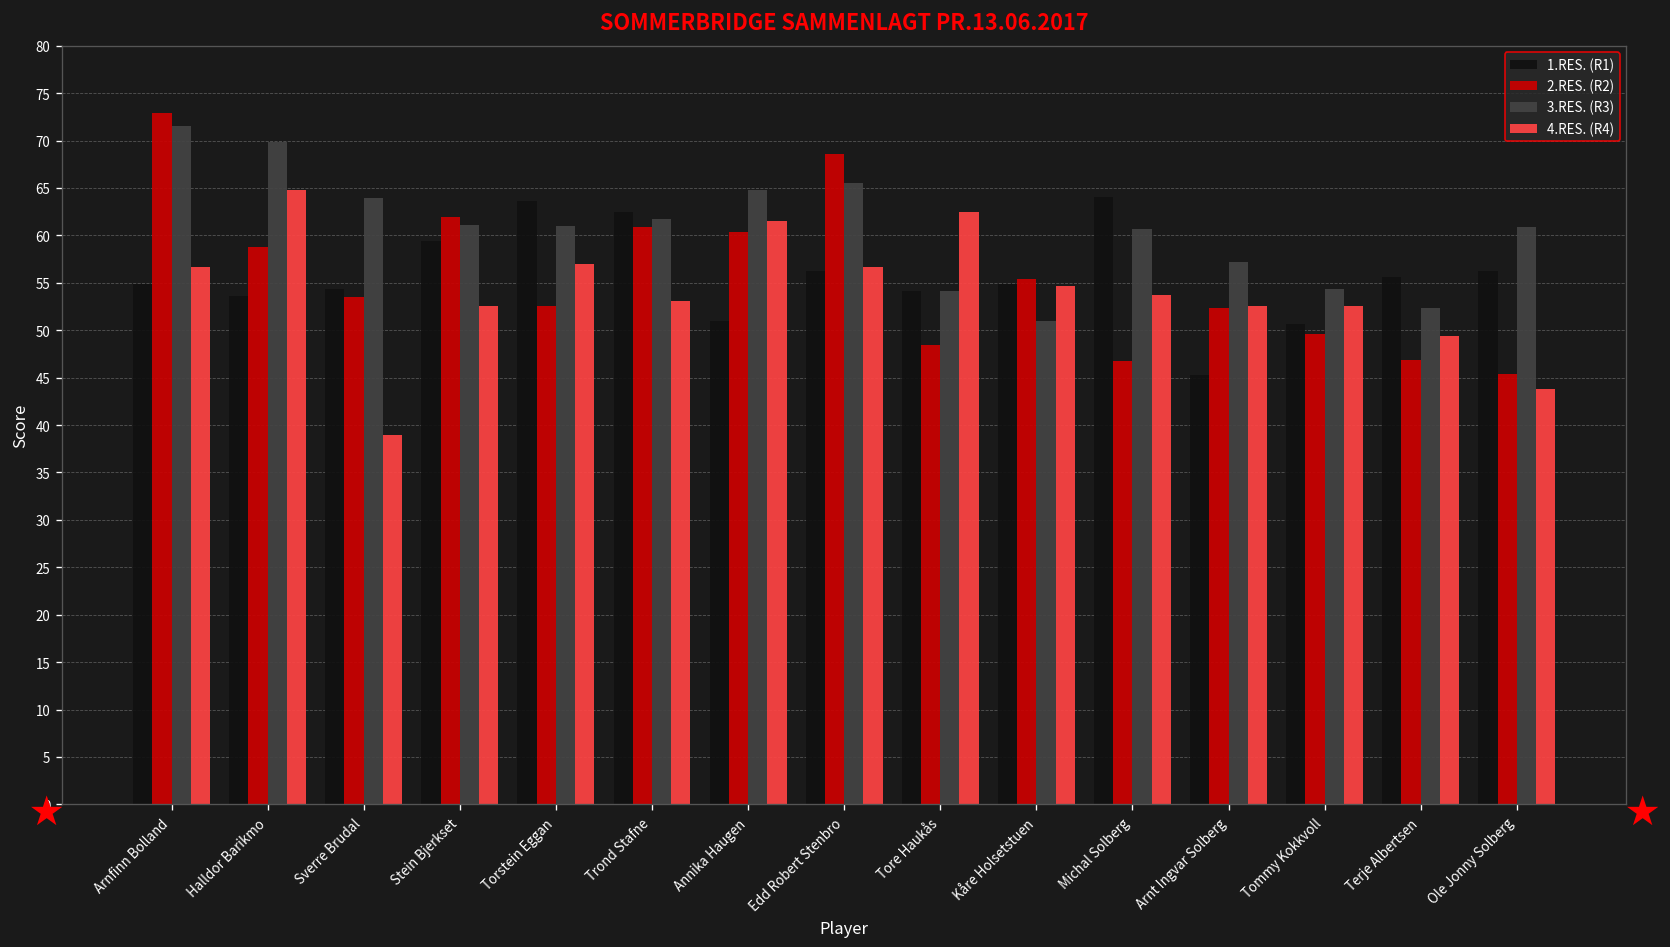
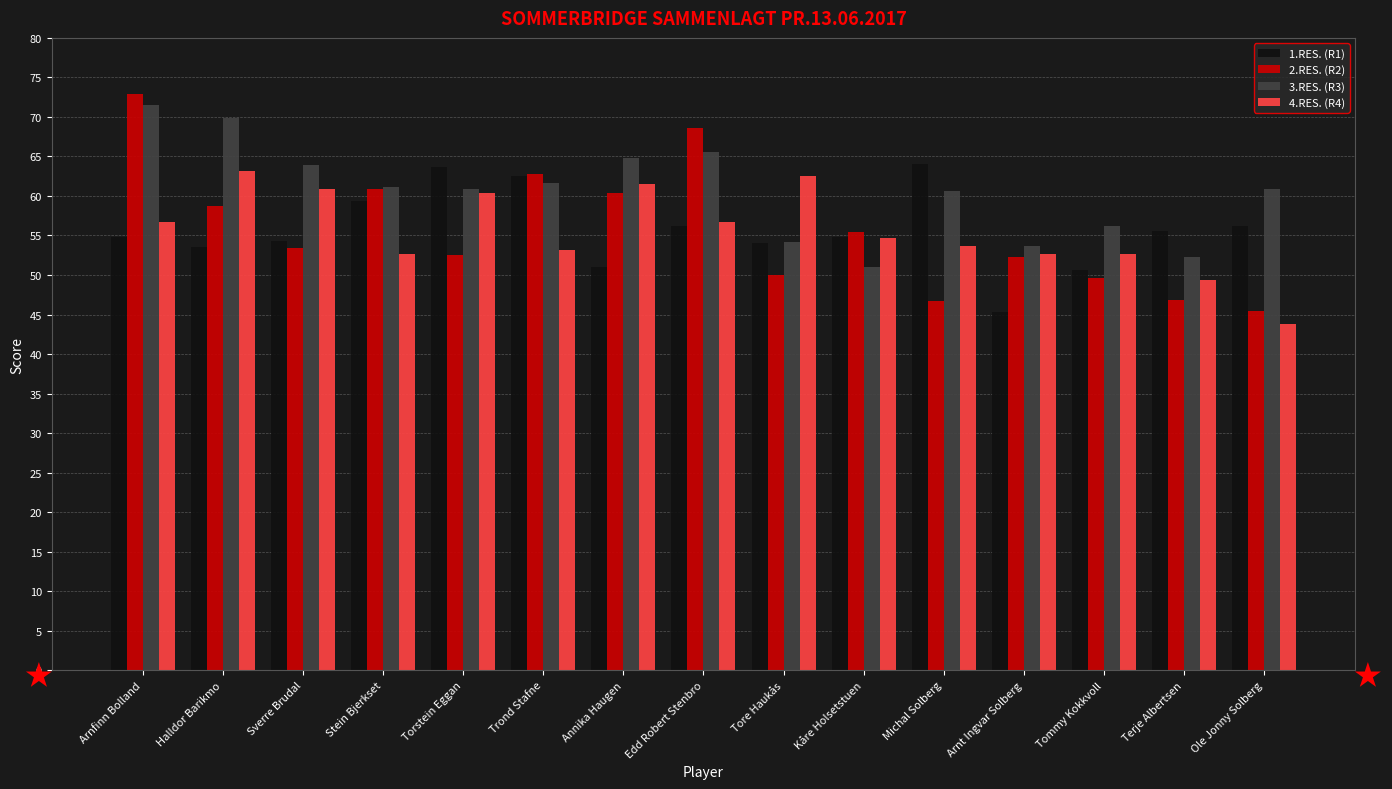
  {
    "1.RES. (R1)": {
      "Arnfinn Bolland": 55,
      "Halldor Barikmo": 54,
      "Sverre Brudal": 54,
      "Stein Bjerkset": 59,
      "Torstein Eggan": 64,
      "Trond Stafne": 63,
      "Annika Haugen": 51,
      "Edd Robert Stenbro": 56,
      "Tore Haukås": 54,
      "Kåre Holsetstuen": 55,
      "Michal Solberg": 64,
      "Arnt Ingvar Solberg": 45,
      "Tommy Kokkvoll": 51,
      "Terje Albertsen": 56,
      "Ole Jonny Solberg": 56
    },
    "2.RES. (R2)": {
      "Arnfinn Bolland": 73,
      "Halldor Barikmo": 59,
      "Sverre Brudal": 53,
-     "Stein Bjerkset": 62,
+     "Stein Bjerkset": 61,
      "Torstein Eggan": 53,
-     "Trond Stafne": 61,
+     "Trond Stafne": 63,
      "Annika Haugen": 60,
      "Edd Robert Stenbro": 69,
-     "Tore Haukås": 48,
+     "Tore Haukås": 50,
      "Kåre Holsetstuen": 55,
      "Michal Solberg": 47,
      "Arnt Ingvar Solberg": 52,
      "Tommy Kokkvoll": 50,
      "Terje Albertsen": 47,
      "Ole Jonny Solberg": 45
    },
    "3.RES. (R3)": {
      "Arnfinn Bolland": 72,
      "Halldor Barikmo": 70,
      "Sverre Brudal": 64,
      "Stein Bjerkset": 61,
      "Torstein Eggan": 61,
      "Trond Stafne": 62,
      "Annika Haugen": 65,
      "Edd Robert Stenbro": 66,
      "Tore Haukås": 54,
      "Kåre Holsetstuen": 51,
      "Michal Solberg": 61,
-     "Arnt Ingvar Solberg": 57,
-     "Tommy Kokkvoll": 54,
+     "Arnt Ingvar Solberg": 54,
+     "Tommy Kokkvoll": 56,
      "Terje Albertsen": 52,
      "Ole Jonny Solberg": 61
    },
    "4.RES. (R4)": {
      "Arnfinn Bolland": 57,
-     "Halldor Barikmo": 65,
-     "Sverre Brudal": 39,
+     "Halldor Barikmo": 63,
+     "Sverre Brudal": 61,
      "Stein Bjerkset": 53,
-     "Torstein Eggan": 57,
+     "Torstein Eggan": 60,
      "Trond Stafne": 53,
      "Annika Haugen": 62,
      "Edd Robert Stenbro": 57,
      "Tore Haukås": 63,
      "Kåre Holsetstuen": 55,
      "Michal Solberg": 54,
      "Arnt Ingvar Solberg": 53,
      "Tommy Kokkvoll": 53,
      "Terje Albertsen": 49,
      "Ole Jonny Solberg": 44
    }
  }
